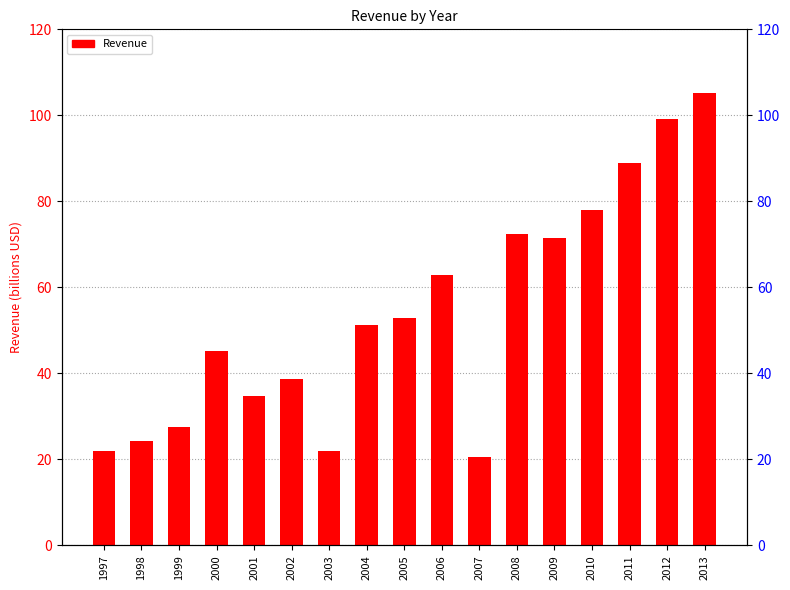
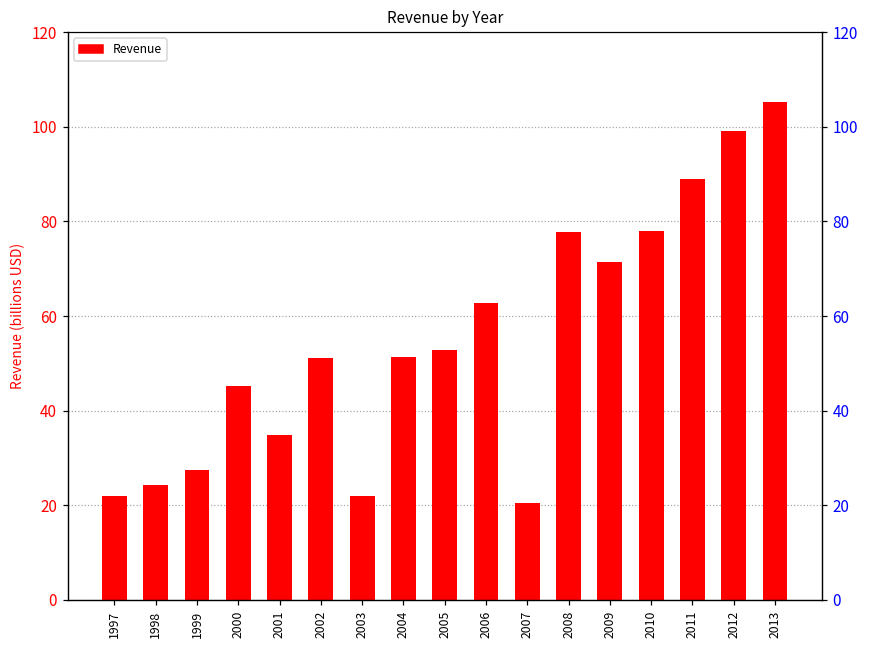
  {
    "1997": 22,
    "1998": 24,
    "1999": 27,
    "2000": 45,
    "2001": 35,
-   "2002": 39,
+   "2002": 51,
    "2003": 22,
    "2004": 51,
    "2005": 53,
    "2006": 63,
    "2007": 20,
-   "2008": 72,
+   "2008": 78,
    "2009": 71,
    "2010": 78,
    "2011": 89,
    "2012": 99,
    "2013": 105
  }
